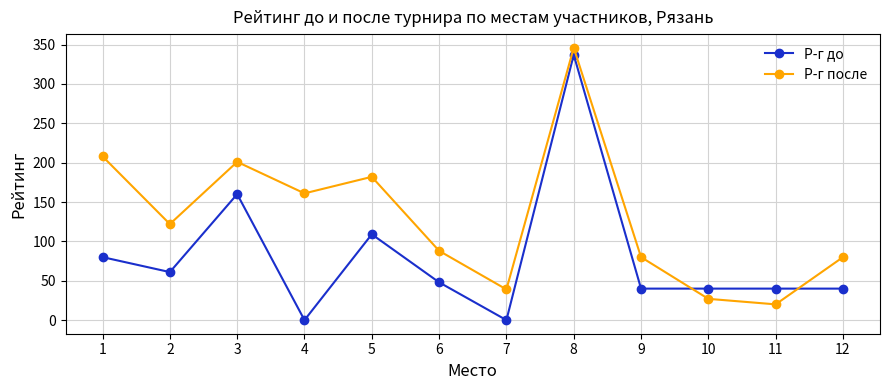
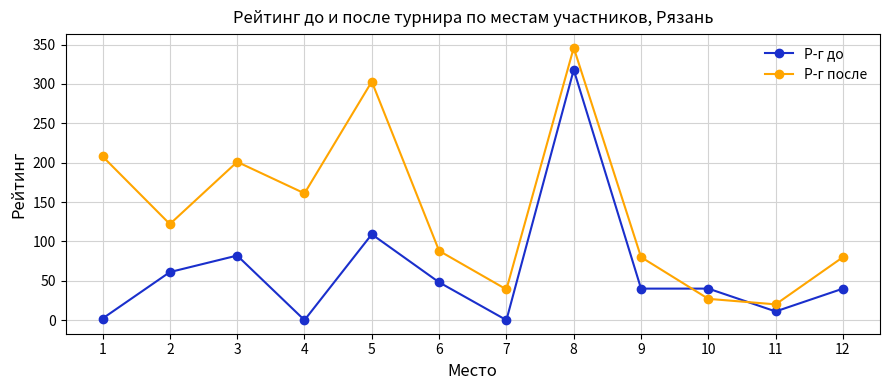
  {
    "Р-г до": {
-     "1": 80,
+     "1": 0,
      "2": 60,
-     "3": 160,
+     "3": 80,
      "4": 0,
      "5": 110,
      "6": 50,
      "7": 0,
-     "8": 340,
+     "8": 320,
      "9": 40,
      "10": 40,
-     "11": 40,
+     "11": 10,
      "12": 40
    },
    "Р-г после": {
      "1": 210,
      "2": 120,
      "3": 200,
      "4": 160,
-     "5": 180,
+     "5": 300,
      "6": 90,
      "7": 40,
      "8": 350,
      "9": 80,
      "10": 30,
      "11": 20,
      "12": 80
    }
  }
